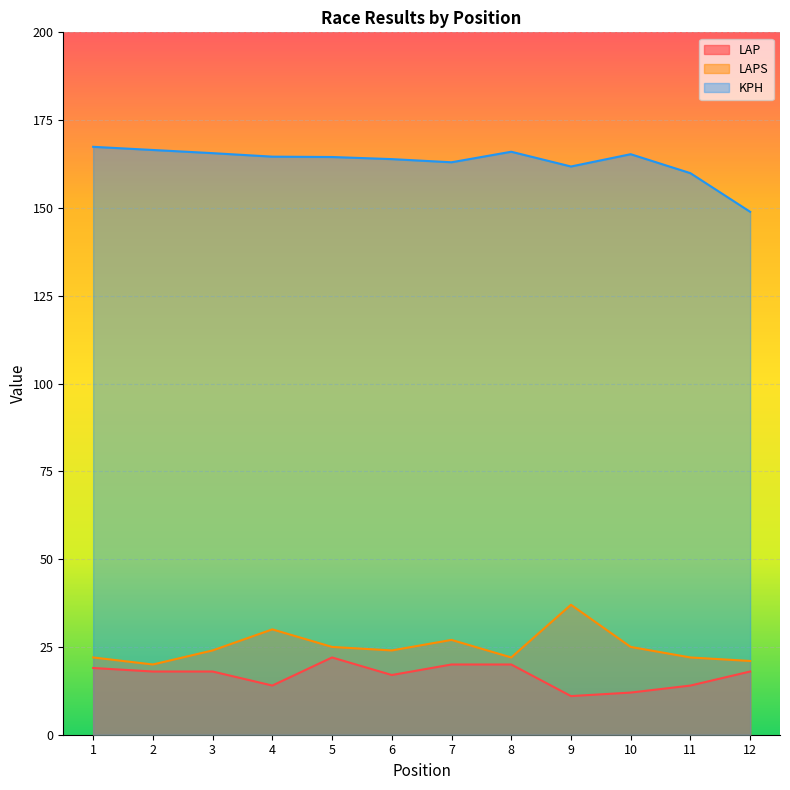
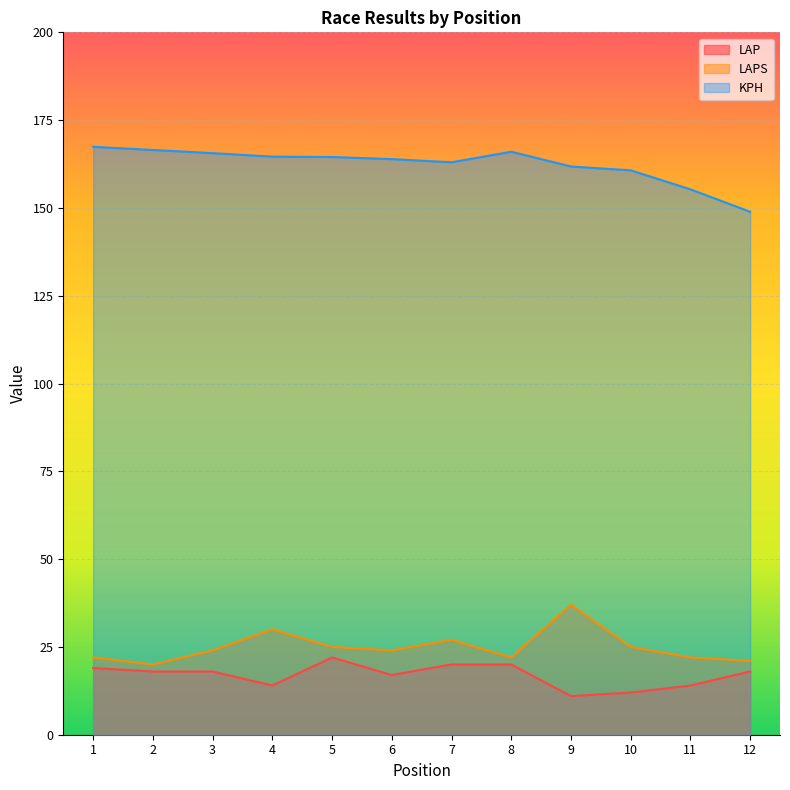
  {
    "LAP": {
      "1": 19,
      "2": 18,
      "3": 18,
      "4": 14,
      "5": 22,
      "6": 17,
      "7": 20,
      "8": 20,
      "9": 11,
      "10": 12,
      "11": 14,
      "12": 18
    },
    "LAPS": {
      "1": 22,
      "2": 20,
      "3": 24,
      "4": 30,
      "5": 25,
      "6": 24,
      "7": 27,
      "8": 22,
      "9": 37,
      "10": 25,
      "11": 22,
      "12": 21
    },
    "KPH": {
      "1": 167,
      "2": 167,
      "3": 166,
      "4": 165,
      "5": 165,
      "6": 164,
      "7": 163,
      "8": 166,
      "9": 162,
-     "10": 165,
-     "11": 160,
+     "10": 161,
+     "11": 155,
      "12": 149
    }
  }
